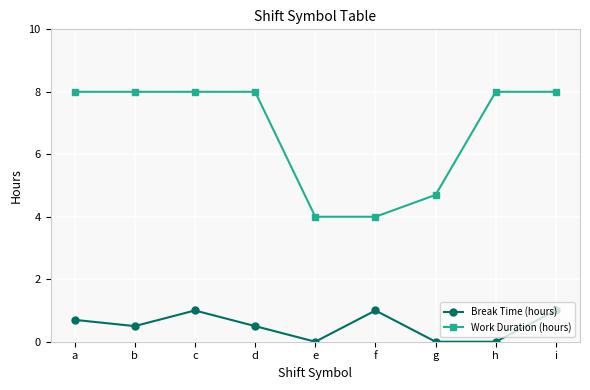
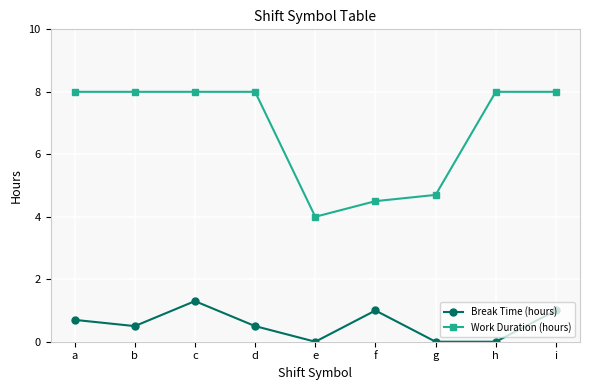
  {
    "Break Time (hours)": {
      "a": 0.7,
      "b": 0.5,
-     "c": 1.0,
+     "c": 1.3,
      "d": 0.5,
      "e": 0.0,
      "f": 1.0,
      "g": 0.0,
      "h": 0.0
    },
    "Work Duration (hours)": {
      "a": 8.0,
      "b": 8.0,
      "c": 8.0,
      "d": 8.0,
      "e": 4.0,
-     "f": 4.0,
+     "f": 4.5,
      "g": 4.7,
      "h": 8.0,
      "i": 8.0
    }
  }
